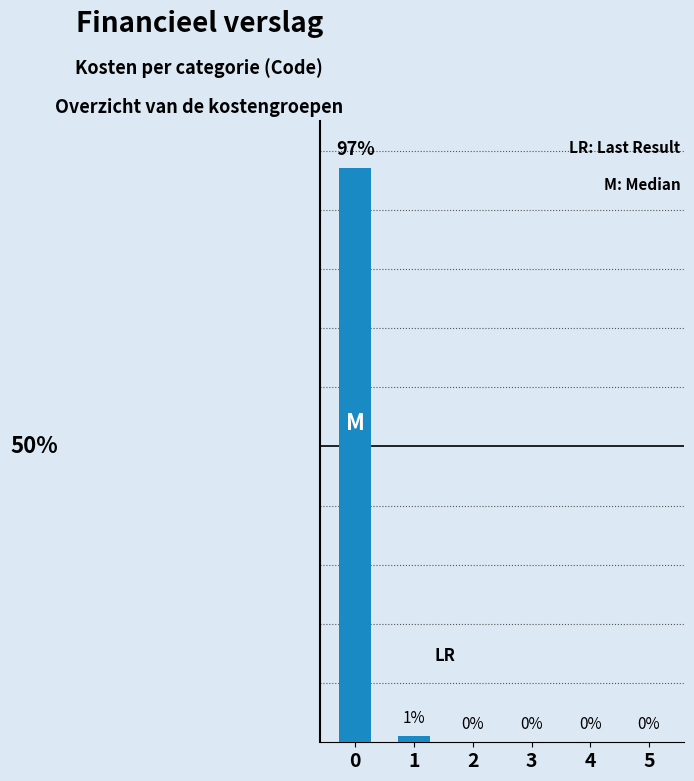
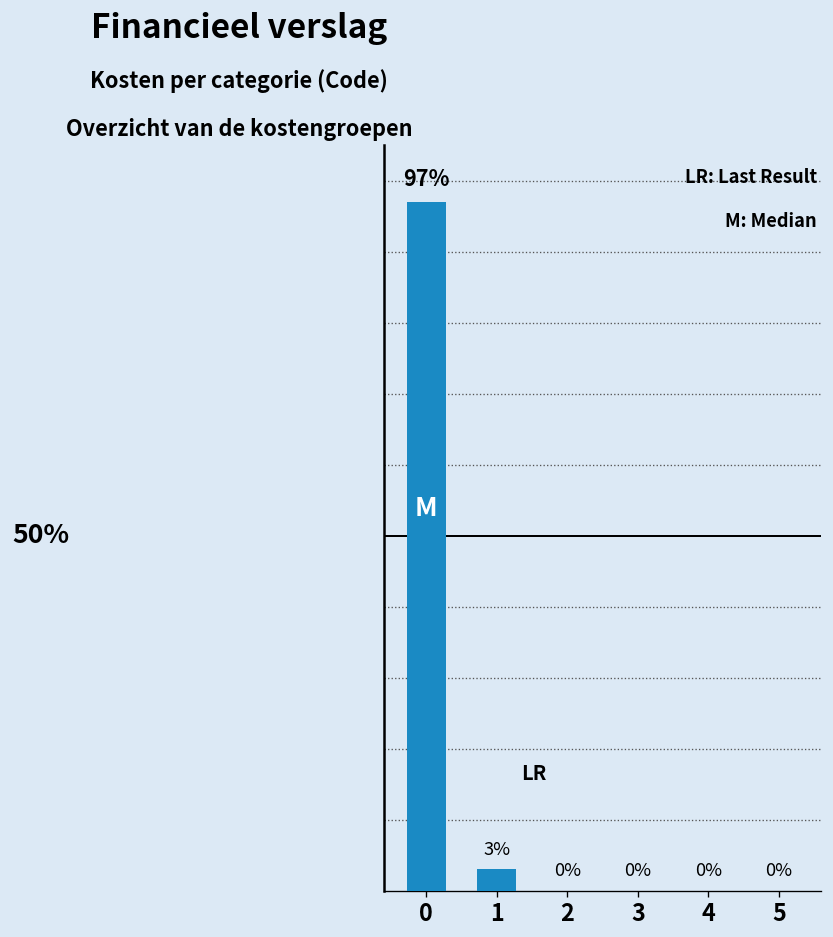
  {
    "0": "97%",
-   "1": "1%",
+   "1": "3%",
    "2": "0%",
    "3": "0%",
    "4": "0%",
    "5": "0%"
  }
